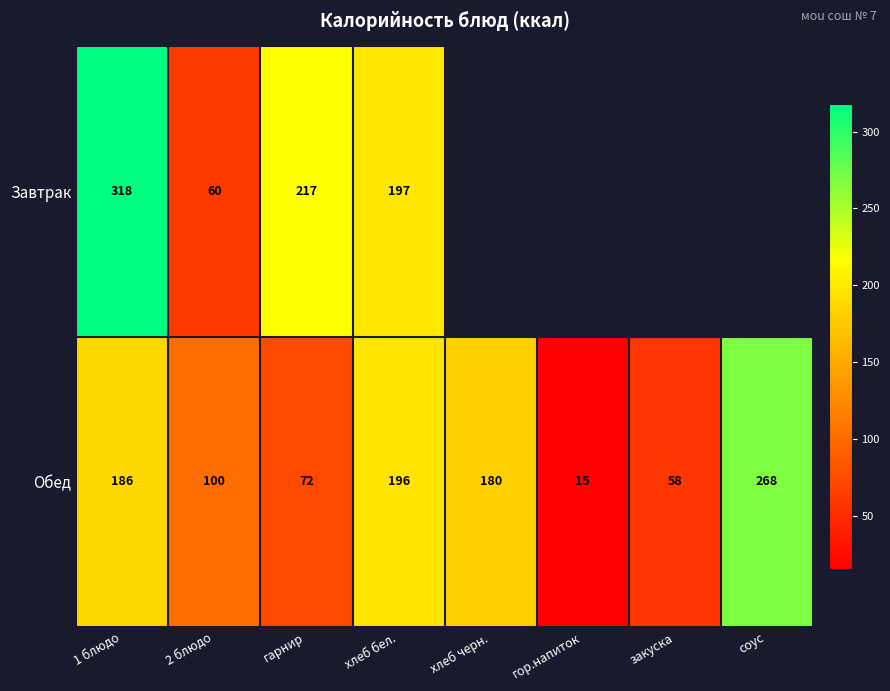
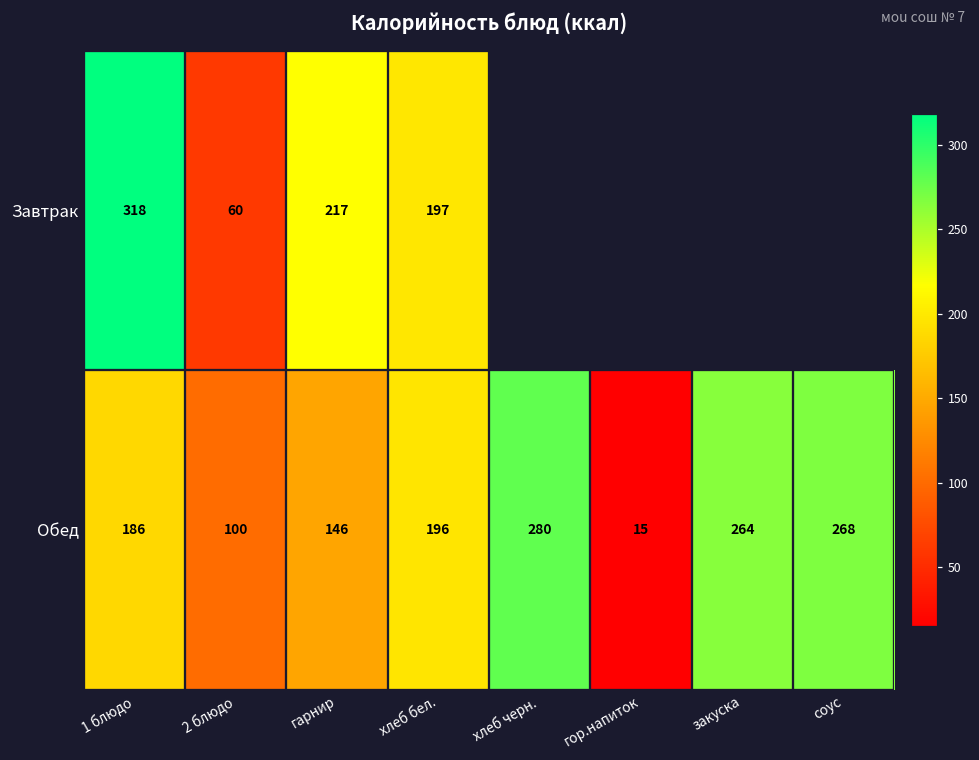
  {
    "Завтрак": {
      "1 блюдо": 318,
      "2 блюдо": 60,
      "гарнир": 217,
      "хлеб бел.": 197
    },
    "Обед": {
      "1 блюдо": 186,
      "2 блюдо": 100,
-     "гарнир": 72,
+     "гарнир": 146,
      "хлеб бел.": 196,
-     "хлеб черн.": 180,
+     "хлеб черн.": 280,
      "гор.напиток": 15,
-     "закуска": 58,
+     "закуска": 264,
      "соус": 268
    }
  }
